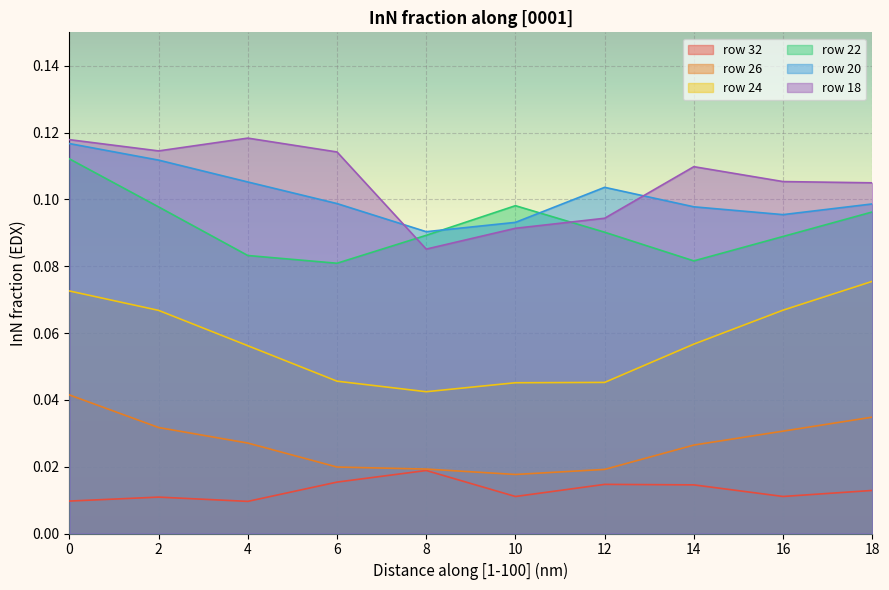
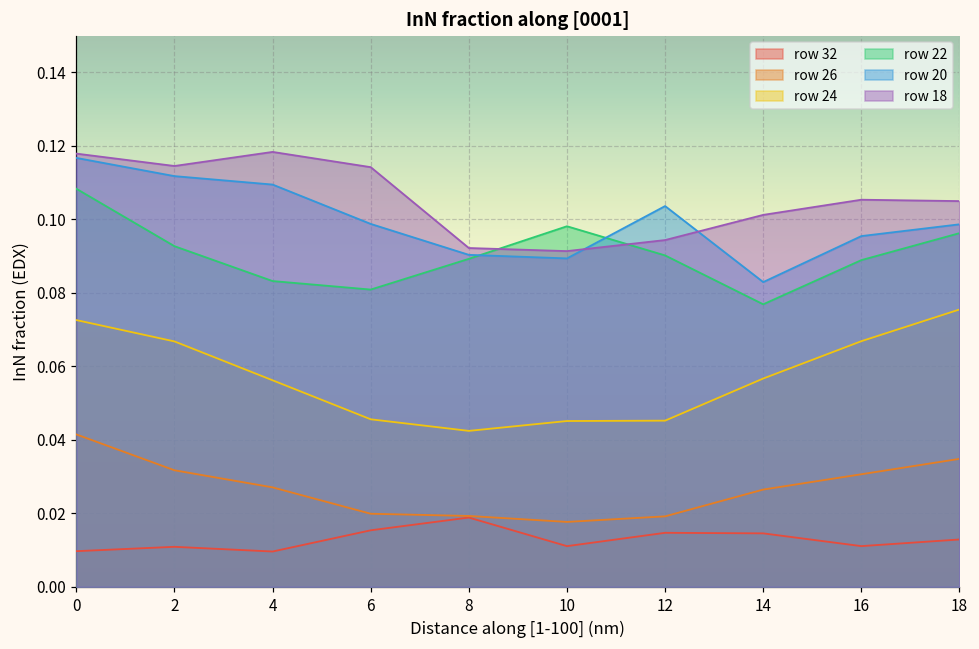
  {
    "row 22": {
-     "0": 0.112,
-     "2": 0.098,
+     "0": 0.108,
+     "2": 0.093,
      "4": 0.083,
      "6": 0.081,
      "8": 0.089,
      "10": 0.098,
      "12": 0.090,
-     "14": 0.082,
+     "14": 0.077,
      "16": 0.089,
      "18": 0.096
    },
    "row 20": {
      "0": 0.117,
      "2": 0.112,
-     "4": 0.105,
+     "4": 0.109,
      "6": 0.099,
      "8": 0.090,
-     "10": 0.093,
+     "10": 0.089,
      "12": 0.104,
-     "14": 0.098,
+     "14": 0.083,
      "16": 0.095,
      "18": 0.099
    },
    "row 18": {
      "0": 0.118,
      "2": 0.115,
      "4": 0.118,
      "6": 0.114,
-     "8": 0.085,
+     "8": 0.092,
      "10": 0.091,
      "12": 0.094,
-     "14": 0.110,
+     "14": 0.101,
      "16": 0.105,
      "18": 0.105
    }
  }
